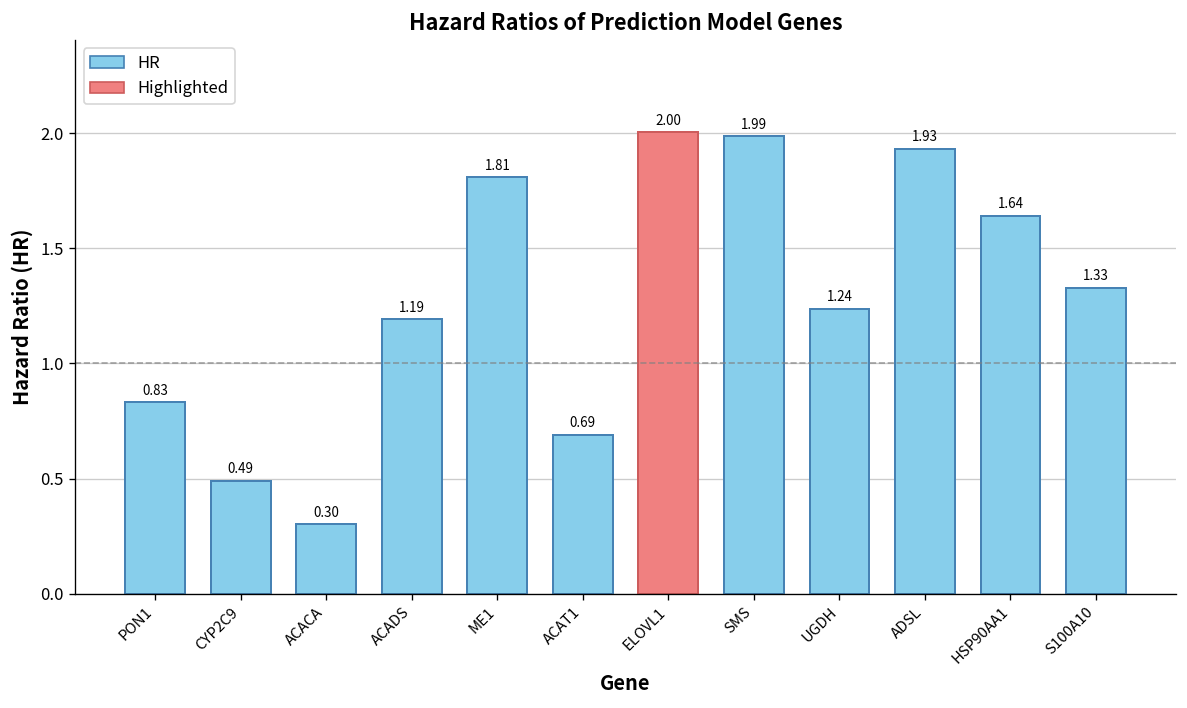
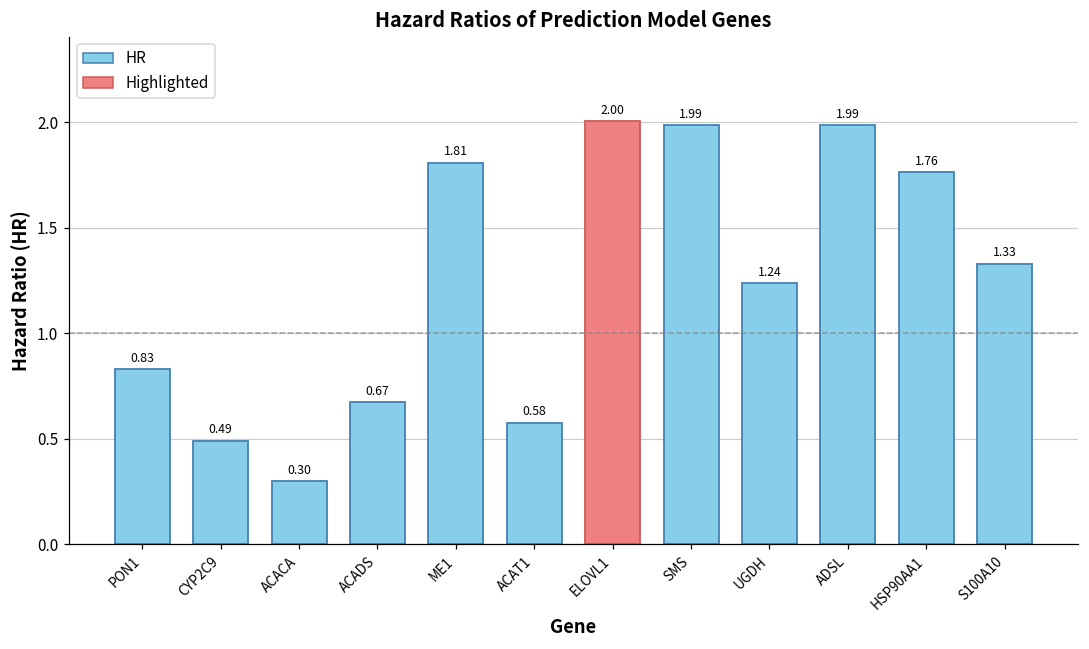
  {
    "PON1": 0.83,
    "CYP2C9": 0.49,
    "ACACA": 0.30,
-   "ACADS": 1.19,
+   "ACADS": 0.67,
    "ME1": 1.81,
-   "ACAT1": 0.69,
+   "ACAT1": 0.58,
    "ELOVL1": 2.00,
    "SMS": 1.99,
    "UGDH": 1.24,
-   "ADSL": 1.93,
-   "HSP90AA1": 1.64,
+   "ADSL": 1.99,
+   "HSP90AA1": 1.76,
    "S100A10": 1.33
  }
